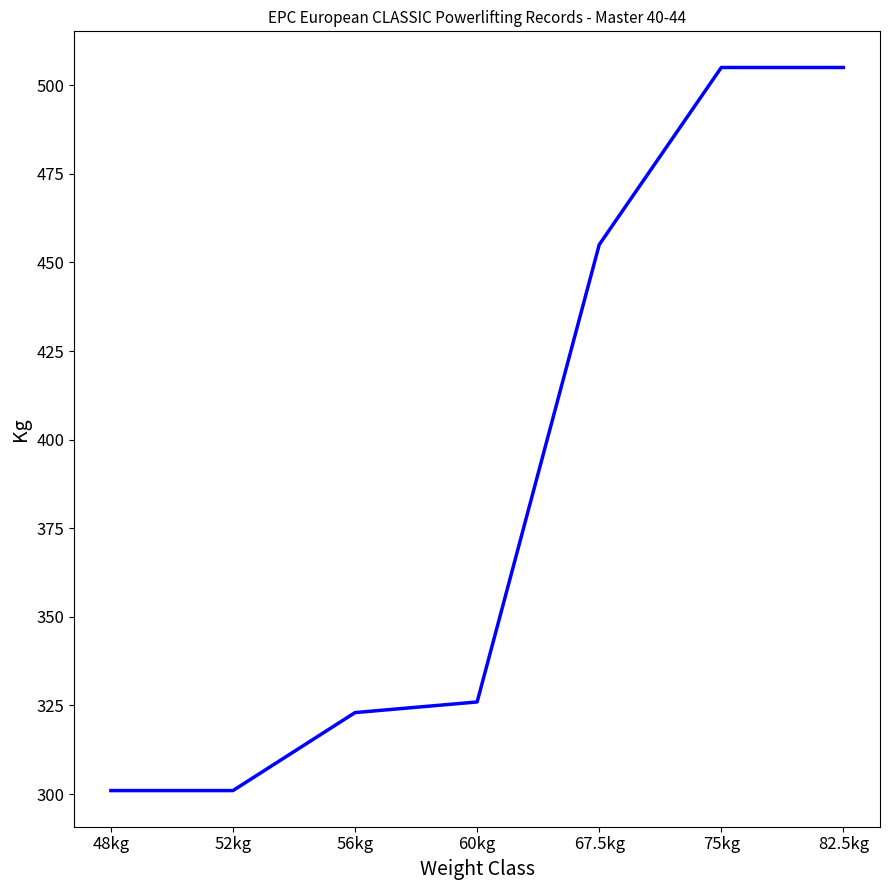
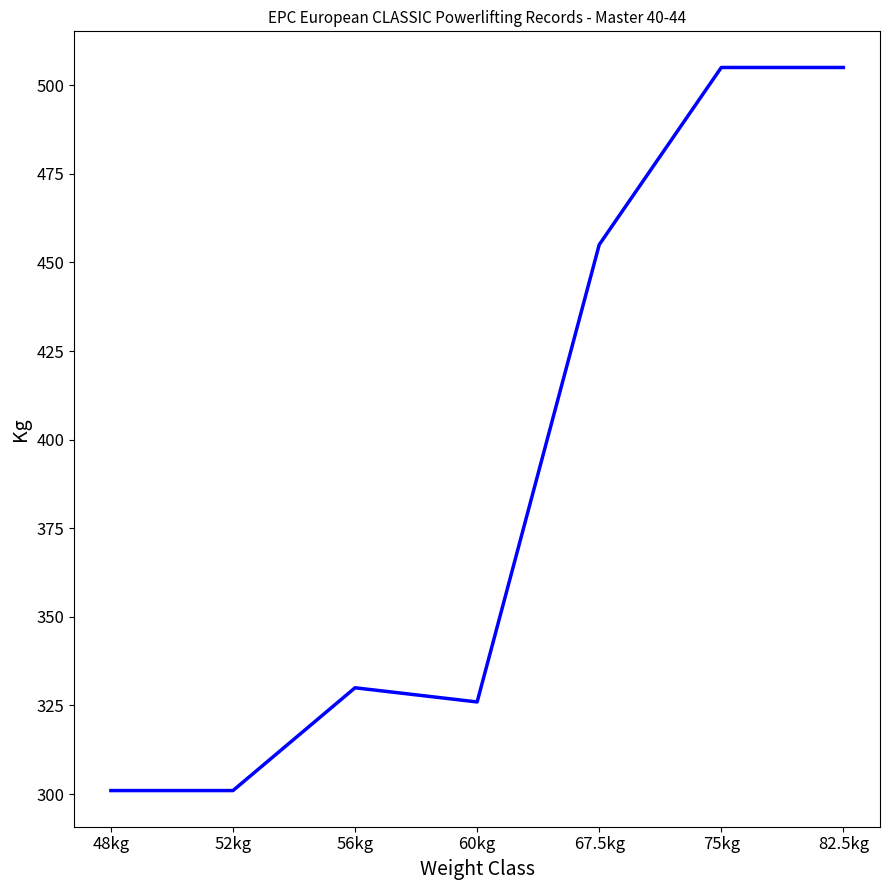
  {
    "48kg": 301,
    "52kg": 301,
-   "56kg": 323,
+   "56kg": 330,
    "60kg": 326,
    "67.5kg": 455,
    "75kg": 505,
    "82.5kg": 505
  }
